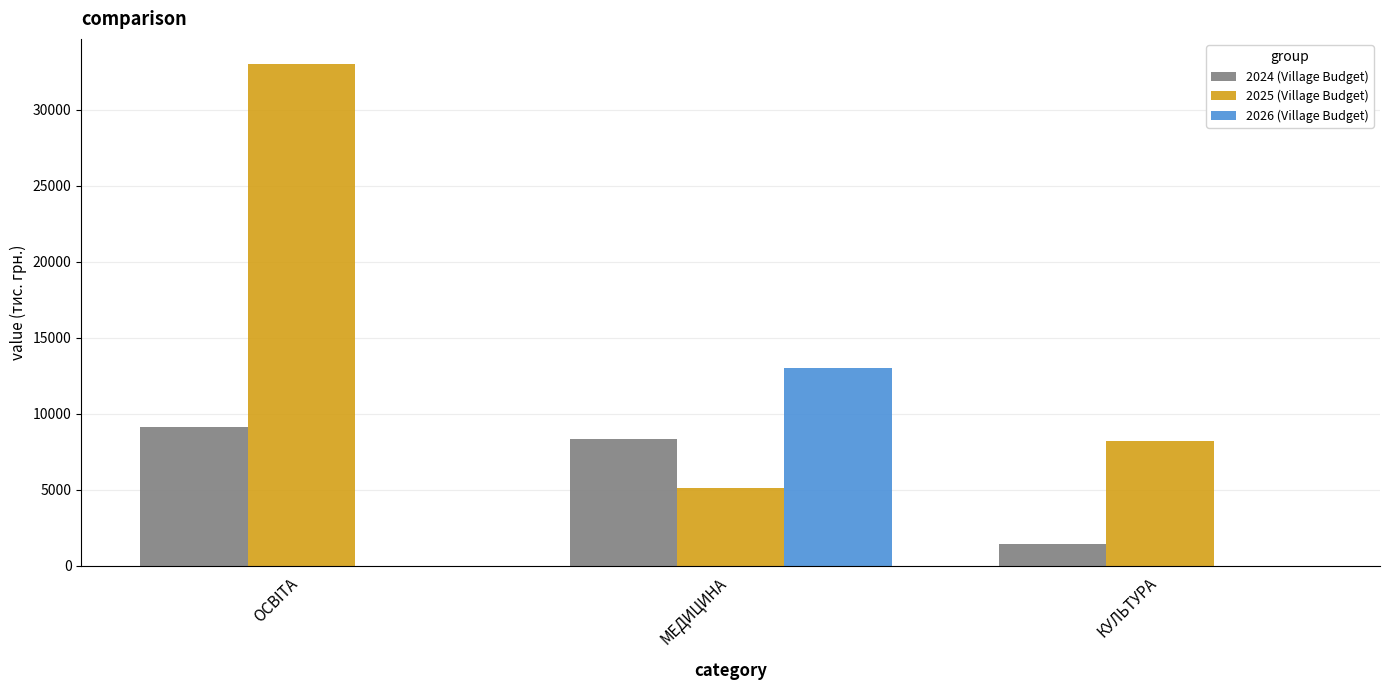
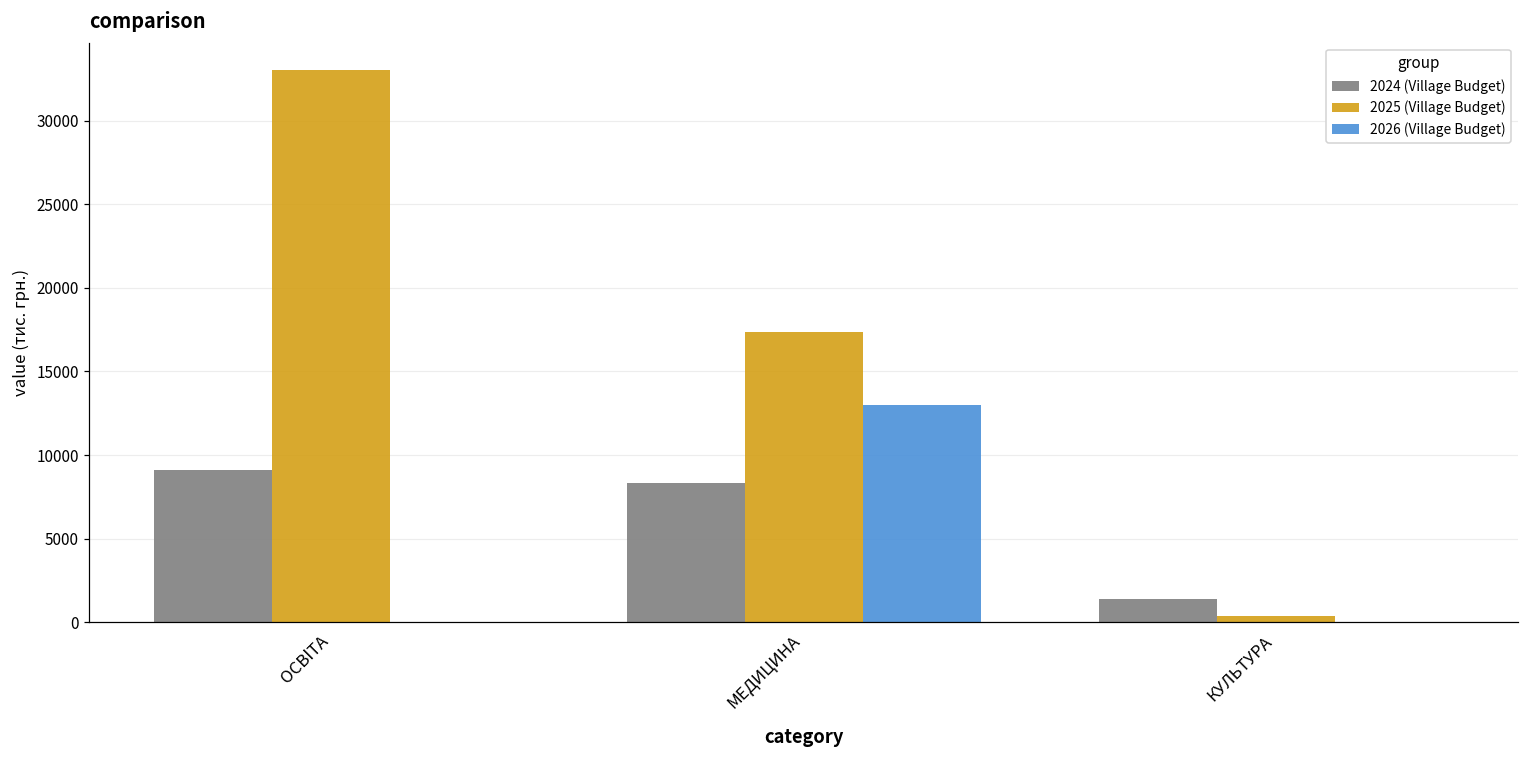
  {
    "2024 (Village Budget)": {
      "ОСВІТА": 9100,
      "МЕДИЦИНА": 8400,
      "КУЛЬТУРА": 1400
    },
    "2025 (Village Budget)": {
      "ОСВІТА": 33000,
-     "МЕДИЦИНА": 5100,
-     "КУЛЬТУРА": 8200
+     "МЕДИЦИНА": 17400,
+     "КУЛЬТУРА": 400
    },
    "2026 (Village Budget)": {
      "ОСВІТА": 0,
      "МЕДИЦИНА": 13000,
      "КУЛЬТУРА": 0
    }
  }
